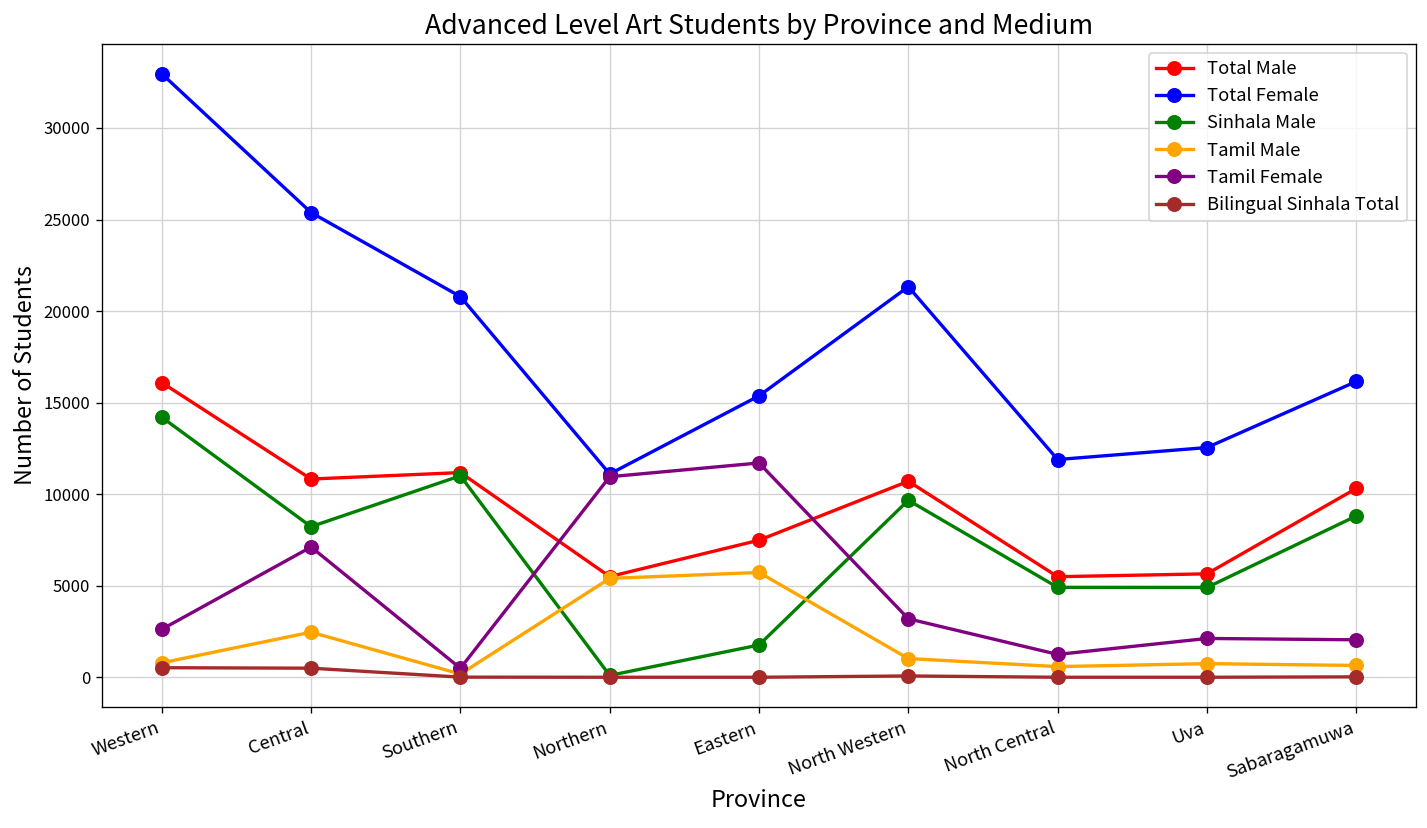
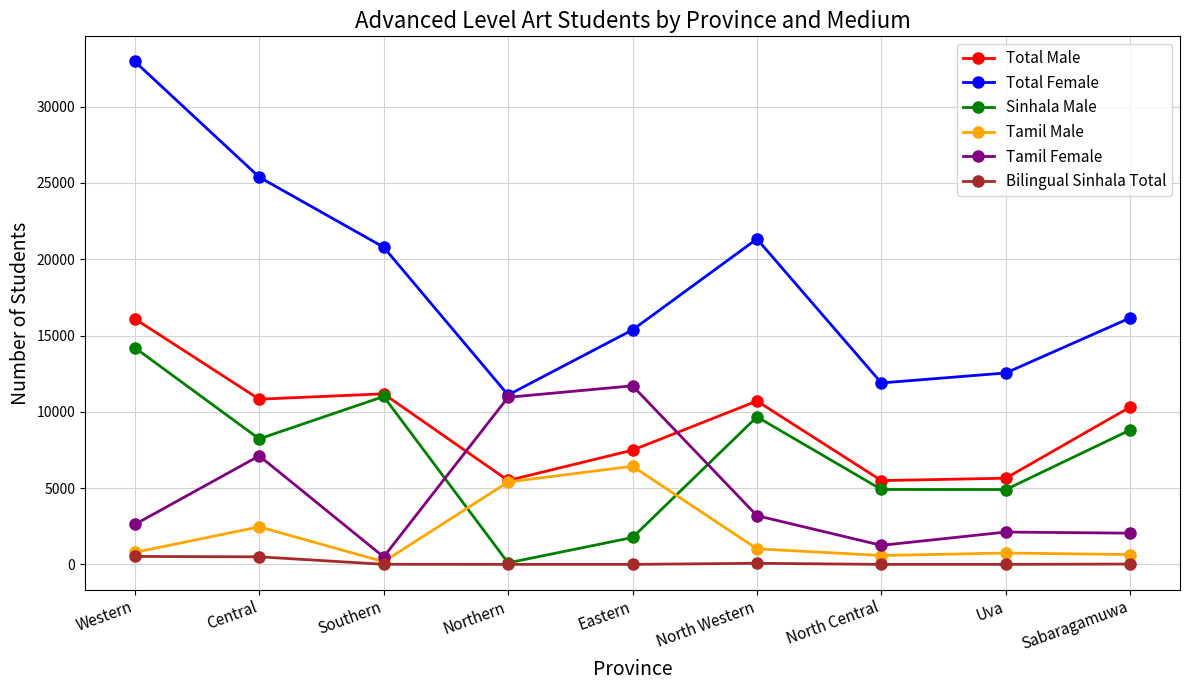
  {
    "Total Male": {
      "Western": 16100,
      "Central": 10800,
      "Southern": 11200,
      "Eastern": 7500,
      "North Western": 10700,
      "North Central": 5500,
      "Uva": 5600,
      "Sabaragamuwa": 10300
    },
    "Total Female": {
      "Western": 33000,
      "Central": 25400,
      "Southern": 20800,
      "Eastern": 15400,
      "North Western": 21300,
      "North Central": 11900,
      "Uva": 12500,
      "Sabaragamuwa": 16200
    },
    "Sinhala Male": {
      "Western": 14200,
      "Central": 8200,
      "Southern": 11000,
      "Eastern": 1800,
      "North Western": 9700,
      "North Central": 4900,
      "Uva": 4900,
      "Sabaragamuwa": 8800
    },
    "Tamil Male": {
      "Western": 800,
      "Central": 2500,
      "Southern": 200,
-     "Eastern": 5700,
+     "Eastern": 6400,
      "North Western": 1000,
      "North Central": 600,
      "Uva": 700,
      "Sabaragamuwa": 600
    },
    "Tamil Female": {
      "Western": 2600,
      "Central": 7100,
      "Southern": 500,
      "Eastern": 11700,
      "North Western": 3200,
      "North Central": 1200,
      "Uva": 2100,
      "Sabaragamuwa": 2000
    },
    "Bilingual Sinhala Total": {
      "Western": 500,
      "Central": 500,
      "Southern": 0,
      "Eastern": 0,
      "North Western": 100,
      "North Central": 0,
      "Uva": 0,
      "Sabaragamuwa": 0
    }
  }
